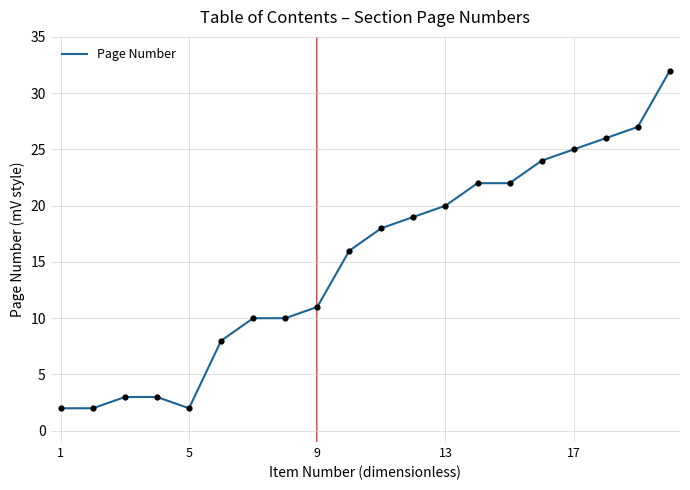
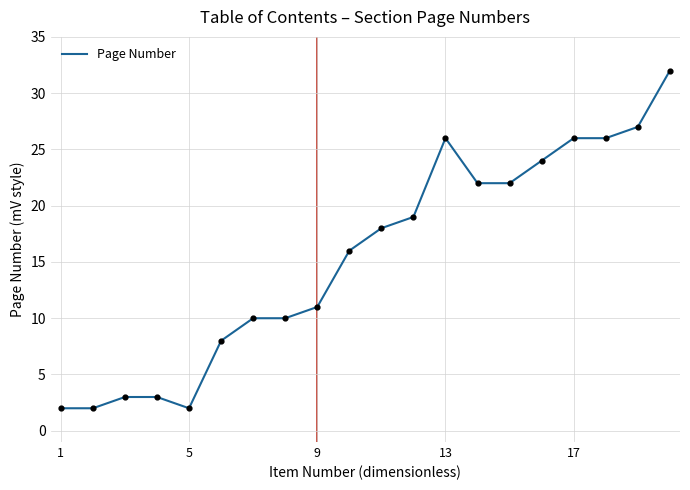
  {
    "1": 2,
    "5": 2,
    "9": 11,
-   "13": 20,
-   "17": 25
+   "13": 26,
+   "17": 26
  }
